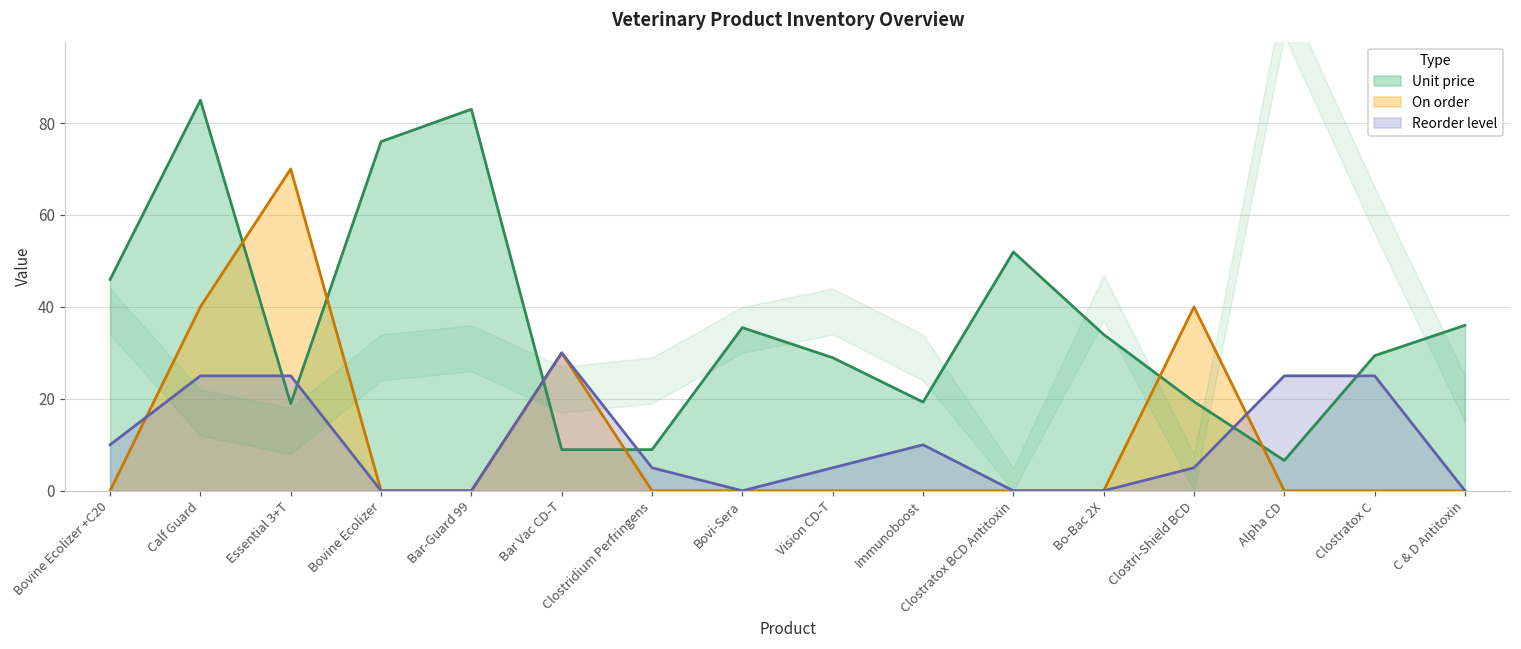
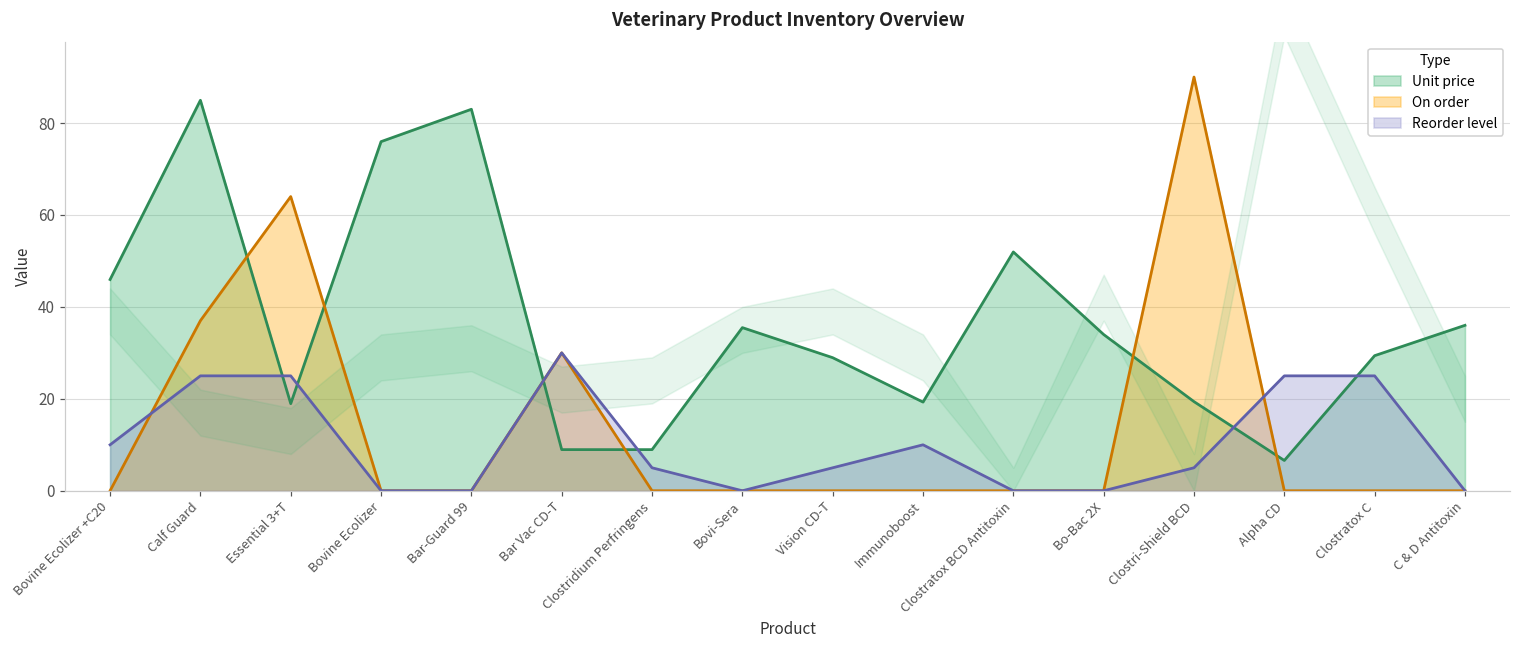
  {
    "On order": {
      "Bovine Ecolizer +C20": 0,
-     "Calf Guard": 40,
-     "Essential 3+T": 70,
+     "Calf Guard": 37,
+     "Essential 3+T": 64,
      "Clostridium Perfringens": 0,
      "Vision CD-T": 0,
      "Immunoboost": 0,
-     "Clostri-Shield BCD": 40,
+     "Clostri-Shield BCD": 90,
      "Alpha CD": 0,
      "Clostratox C": 0
    }
  }
